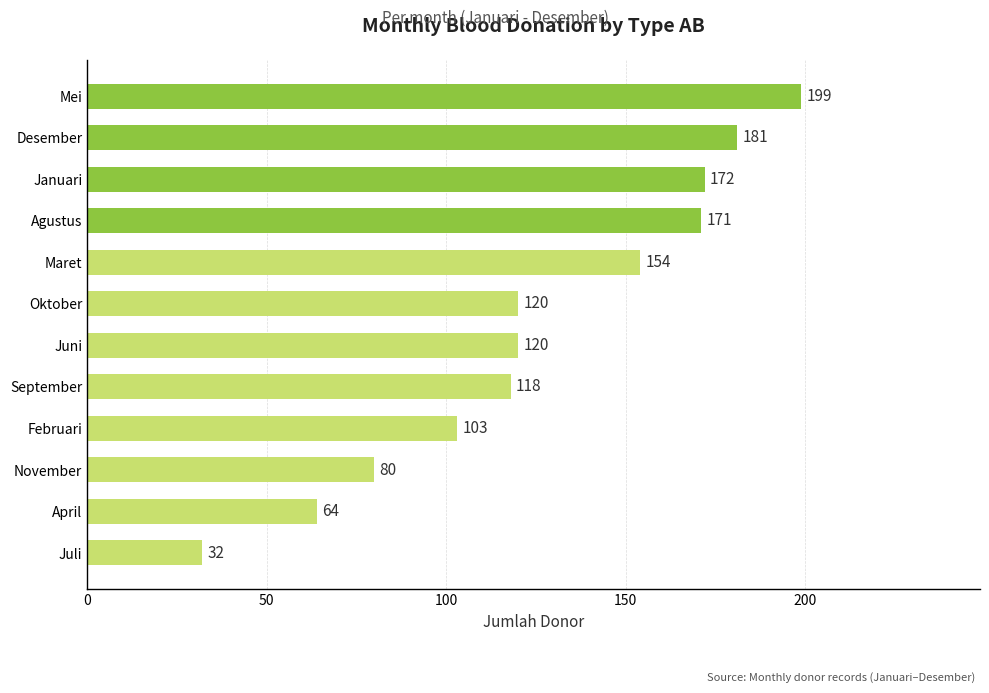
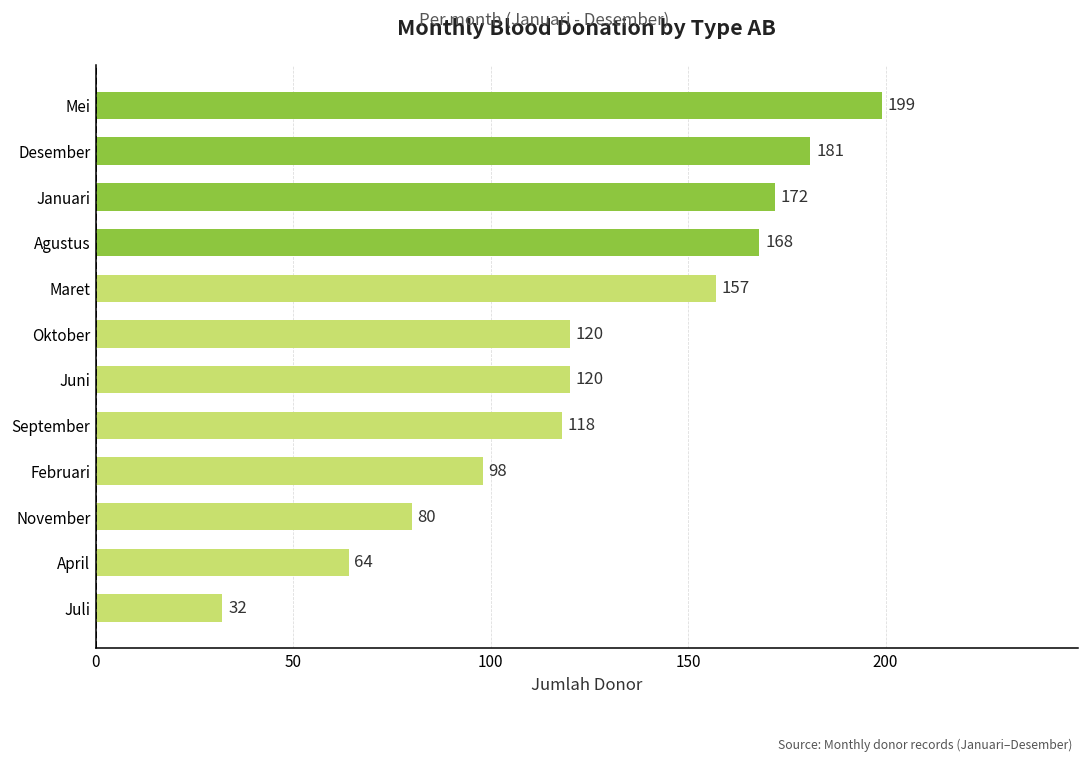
  {
    "Mei": 199,
    "Desember": 181,
    "Januari": 172,
-   "Agustus": 171,
-   "Maret": 154,
+   "Agustus": 168,
+   "Maret": 157,
    "Oktober": 120,
    "Juni": 120,
    "September": 118,
-   "Februari": 103,
+   "Februari": 98,
    "November": 80,
    "April": 64,
    "Juli": 32
  }
